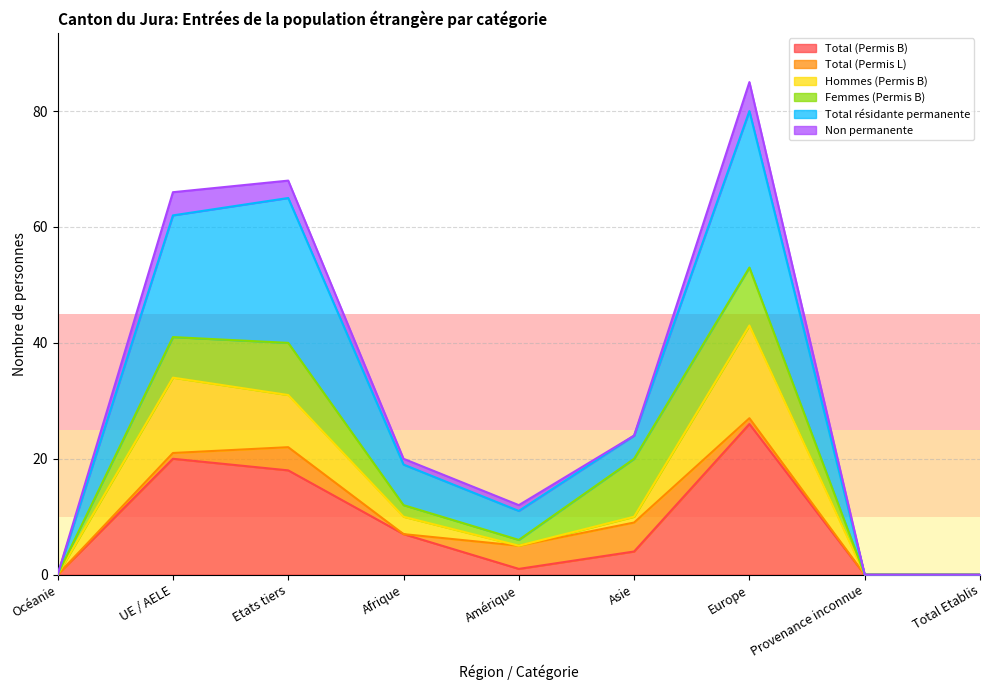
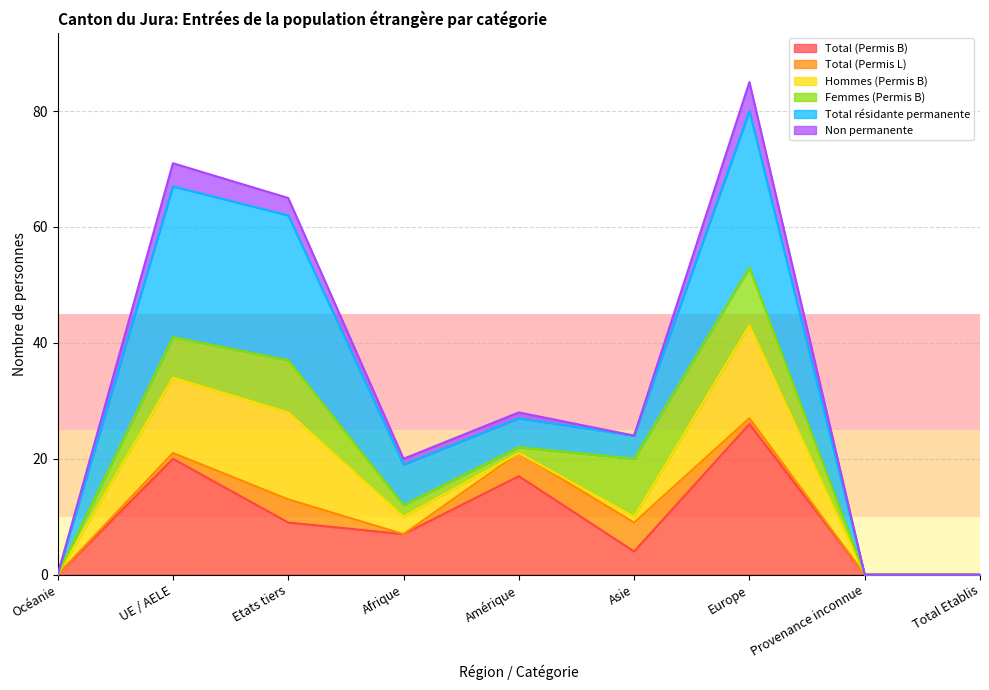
  {
    "Total (Permis B)": {
      "UE / AELE": 20,
-     "Etats tiers": 18,
-     "Amérique": 1,
+     "Etats tiers": 9,
+     "Amérique": 17,
      "Asie": 4,
      "Europe": 26
    },
    "Total (Permis L)": {
      "UE / AELE": 1,
      "Etats tiers": 4,
      "Asie": 5,
      "Europe": 1
    },
    "Hommes (Permis B)": {
      "UE / AELE": 13,
-     "Etats tiers": 9,
+     "Etats tiers": 15,
      "Afrique": 3,
      "Asie": 1,
      "Europe": 16
    },
    "Femmes (Permis B)": {
      "UE / AELE": 7,
      "Etats tiers": 9,
      "Afrique": 2,
      "Amérique": 1,
      "Asie": 10,
      "Europe": 10
    },
    "Total résidante permanente": {
-     "UE / AELE": 21,
+     "UE / AELE": 26,
      "Etats tiers": 25,
      "Afrique": 7,
      "Amérique": 5,
      "Europe": 27
    },
    "Non permanente": {
      "UE / AELE": 4,
      "Etats tiers": 3,
      "Afrique": 1,
      "Amérique": 1,
      "Europe": 5
    }
  }
